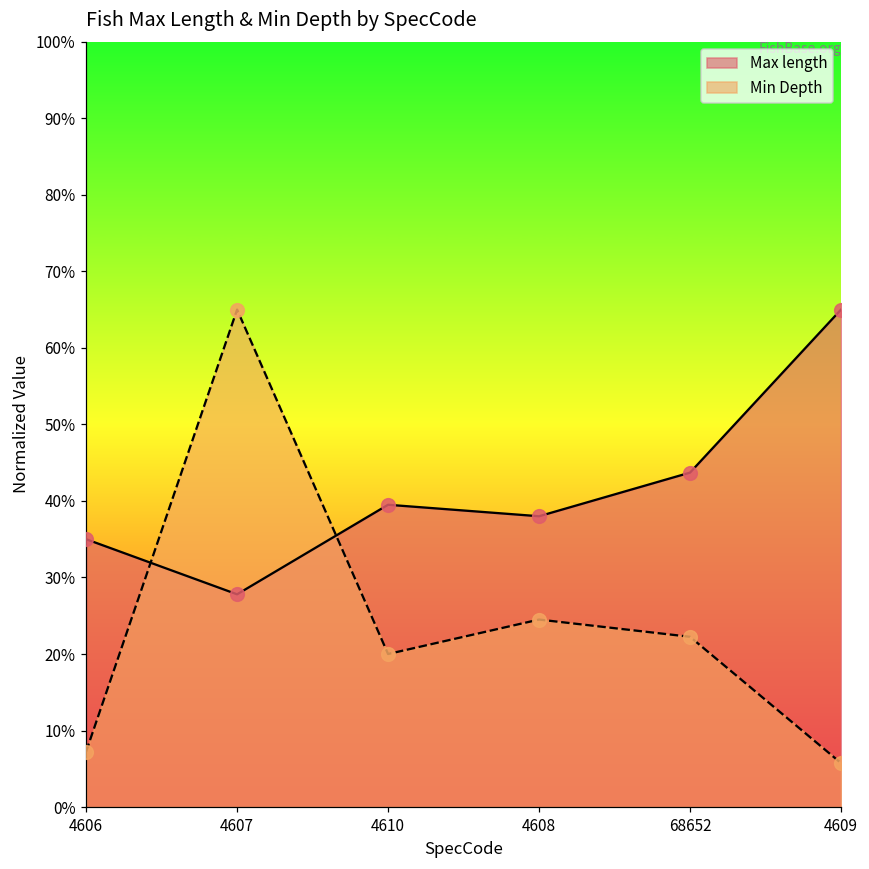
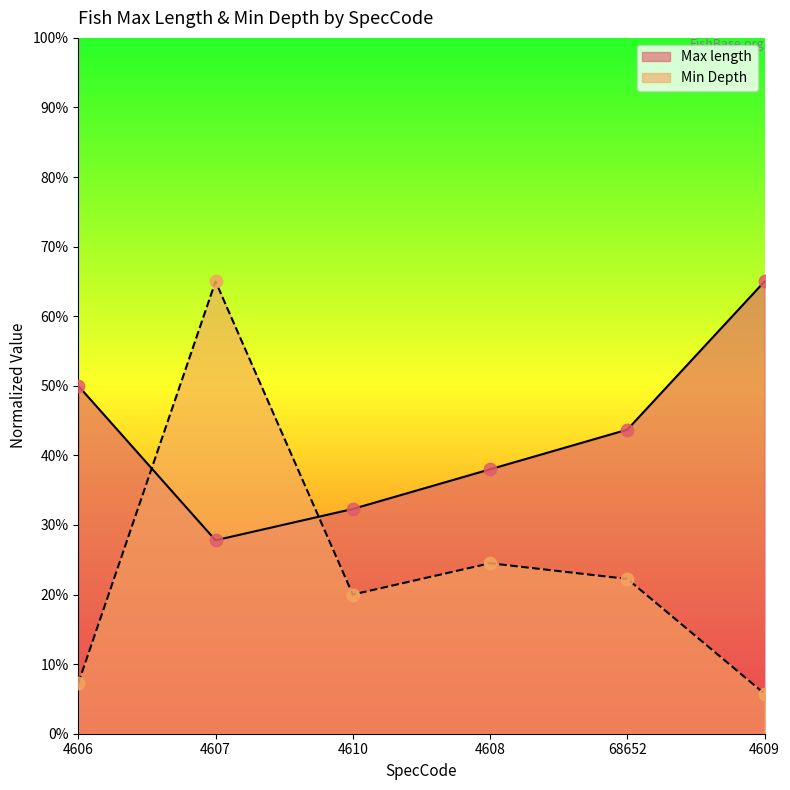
  {
    "Max length": {
-     "4606": "35%",
+     "4606": "50%",
      "4607": "28%",
-     "4610": "40%",
+     "4610": "32%",
      "4608": "38%",
      "68652": "44%",
      "4609": "65%"
    },
    "Min Depth": {
      "4606": "7%",
      "4607": "65%",
      "4610": "20%",
      "4608": "25%",
      "68652": "22%",
      "4609": "6%"
    }
  }
